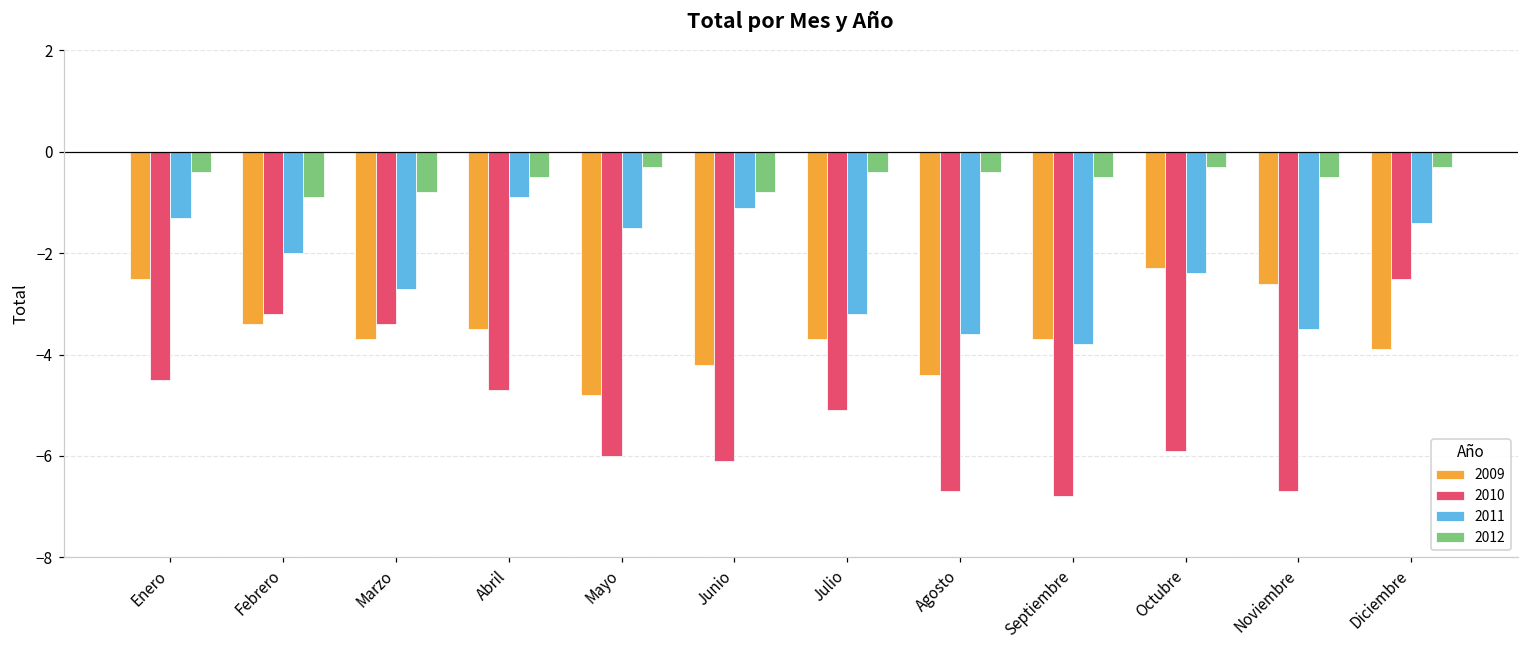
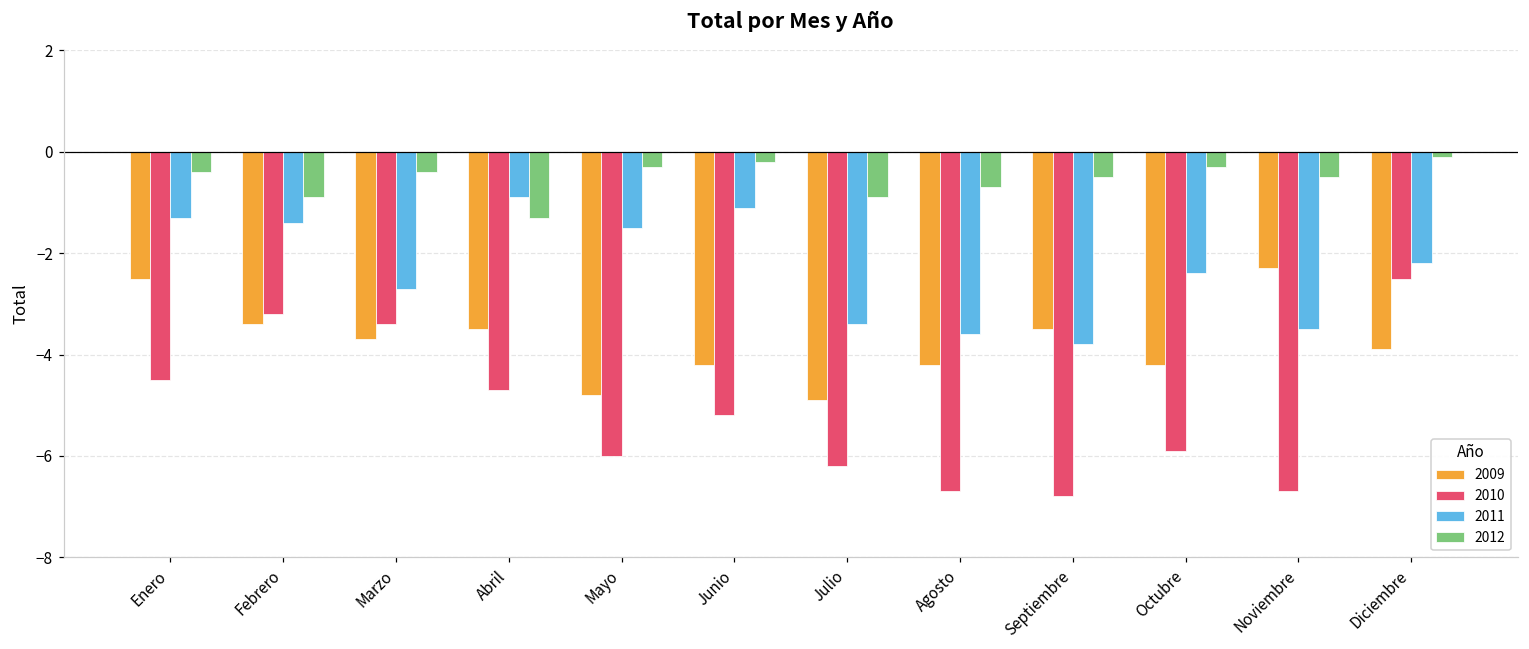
  {
    "2009": {
      "Enero": -2.5,
      "Febrero": -3.4,
      "Marzo": -3.7,
      "Abril": -3.5,
      "Mayo": -4.8,
      "Junio": -4.2,
-     "Julio": -3.7,
-     "Agosto": -4.4,
-     "Septiembre": -3.7,
-     "Octubre": -2.3,
-     "Noviembre": -2.6,
+     "Julio": -4.9,
+     "Agosto": -4.2,
+     "Septiembre": -3.5,
+     "Octubre": -4.2,
+     "Noviembre": -2.3,
      "Diciembre": -3.9
    },
    "2010": {
      "Enero": -4.5,
      "Febrero": -3.2,
      "Marzo": -3.4,
      "Abril": -4.7,
      "Mayo": -6.0,
-     "Junio": -6.1,
-     "Julio": -5.1,
+     "Junio": -5.2,
+     "Julio": -6.2,
      "Agosto": -6.7,
      "Septiembre": -6.8,
      "Octubre": -5.9,
      "Noviembre": -6.7,
      "Diciembre": -2.5
    },
    "2011": {
      "Enero": -1.3,
-     "Febrero": -2.0,
+     "Febrero": -1.4,
      "Marzo": -2.7,
      "Abril": -0.9,
      "Mayo": -1.5,
      "Junio": -1.1,
-     "Julio": -3.2,
+     "Julio": -3.4,
      "Agosto": -3.6,
      "Septiembre": -3.8,
      "Octubre": -2.4,
      "Noviembre": -3.5,
-     "Diciembre": -1.4
+     "Diciembre": -2.2
    },
    "2012": {
      "Enero": -0.4,
      "Febrero": -0.9,
-     "Marzo": -0.8,
-     "Abril": -0.5,
+     "Marzo": -0.4,
+     "Abril": -1.3,
      "Mayo": -0.3,
-     "Junio": -0.8,
-     "Julio": -0.4,
-     "Agosto": -0.4,
+     "Junio": -0.2,
+     "Julio": -0.9,
+     "Agosto": -0.7,
      "Septiembre": -0.5,
      "Octubre": -0.3,
      "Noviembre": -0.5,
-     "Diciembre": -0.3
+     "Diciembre": -0.1
    }
  }
